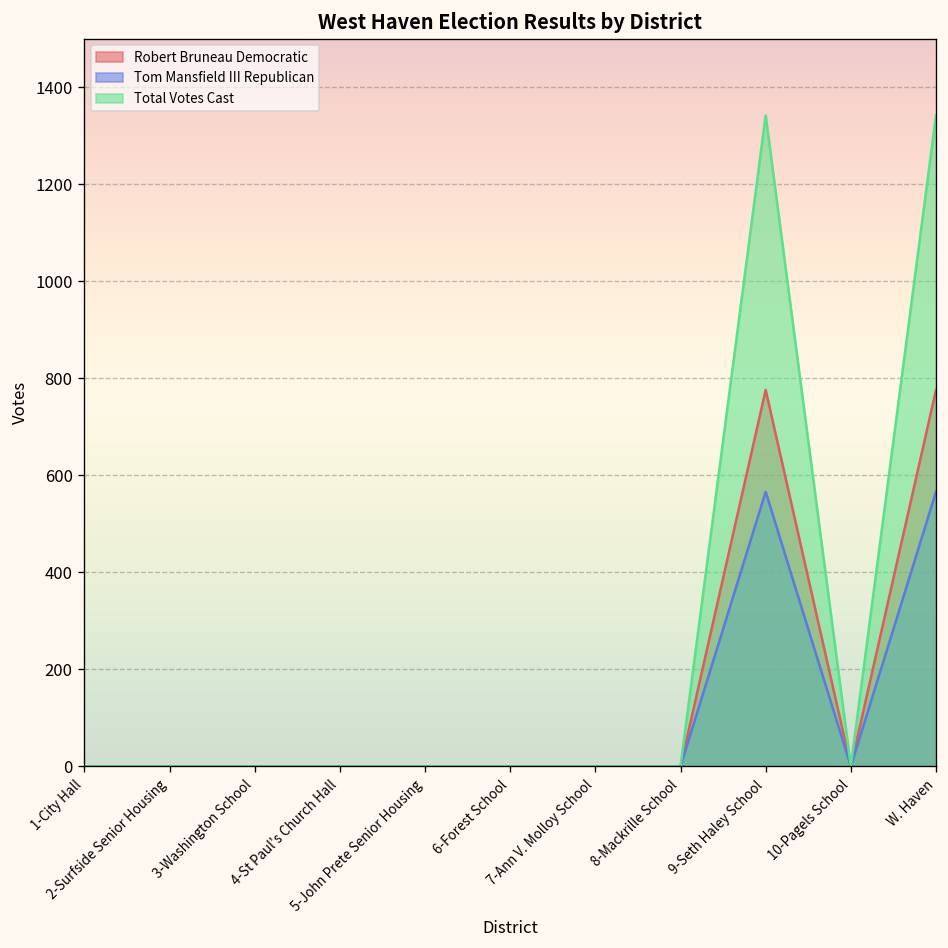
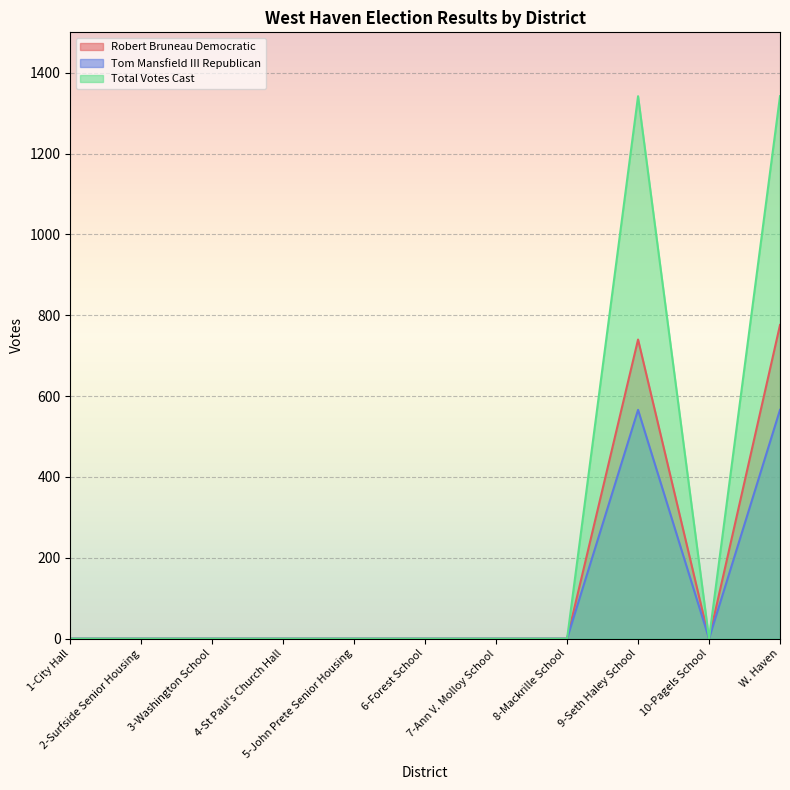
  {
    "Robert Bruneau Democratic": {
-     "9-Seth Haley School": 780,
+     "9-Seth Haley School": 740,
      "W. Haven": 780
    },
    "Tom Mansfield III Republican": {
      "9-Seth Haley School": 570,
      "W. Haven": 570
    },
    "Total Votes Cast": {
      "9-Seth Haley School": 1340,
      "W. Haven": 1340
    }
  }
